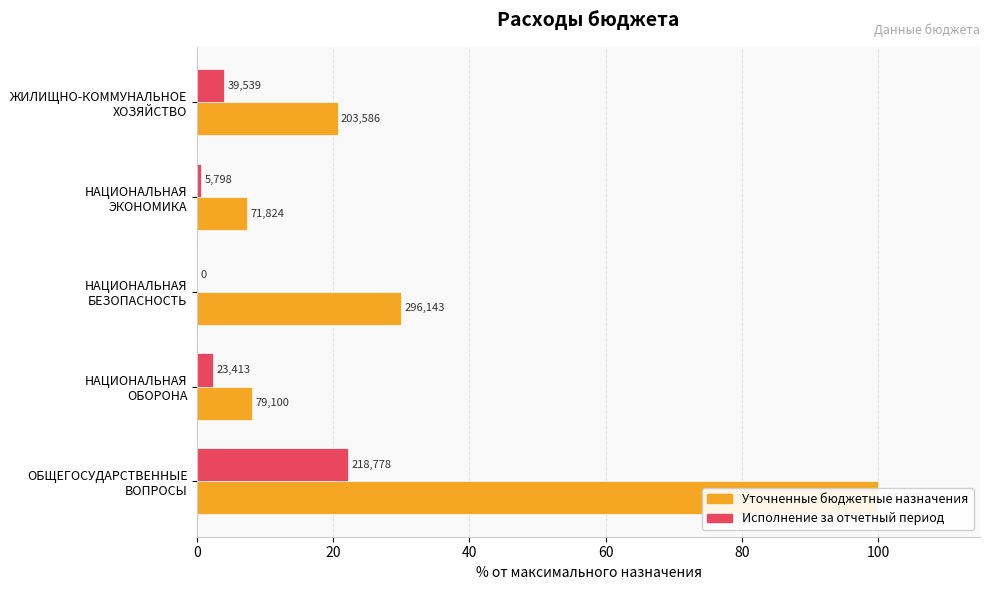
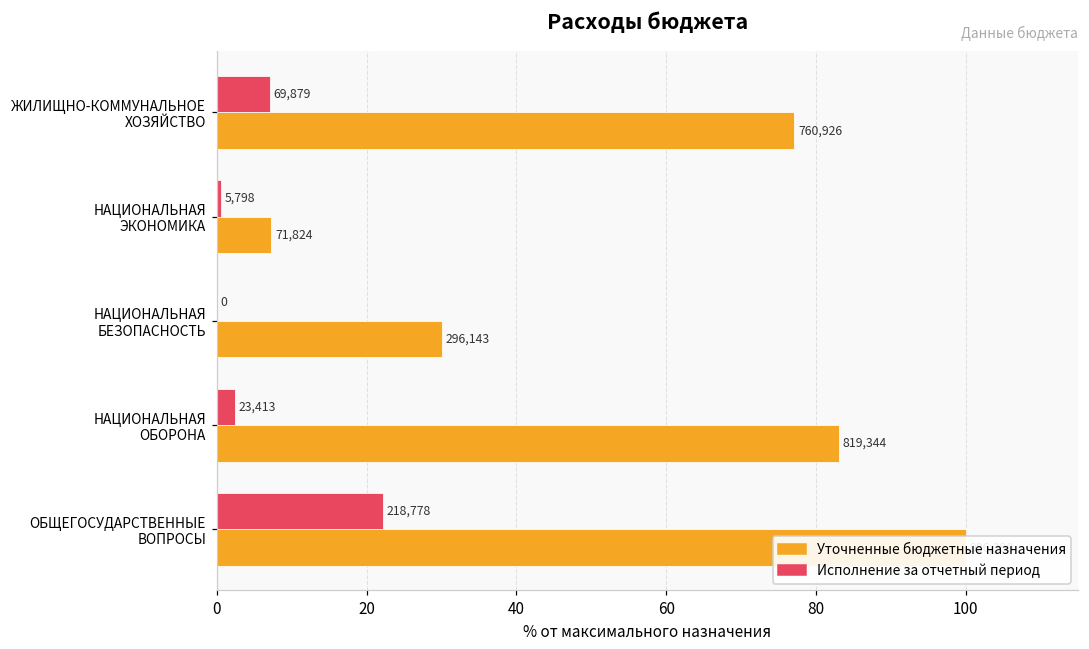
  {
    "Уточненные бюджетные назначения": {
-     "ЖИЛИЩНО-КОММУНАЛЬНОЕ ХОЗЯЙСТВО": "203,586",
-     "НАЦИОНАЛЬНАЯ ОБОРОНА": "79,100"
+     "ЖИЛИЩНО-КОММУНАЛЬНОЕ ХОЗЯЙСТВО": "760,926",
+     "НАЦИОНАЛЬНАЯ ОБОРОНА": "819,344"
    },
    "Исполнение за отчетный период": {
-     "ЖИЛИЩНО-КОММУНАЛЬНОЕ ХОЗЯЙСТВО": "39,539",
+     "ЖИЛИЩНО-КОММУНАЛЬНОЕ ХОЗЯЙСТВО": "69,879",
      "НАЦИОНАЛЬНАЯ БЕЗОПАСНОСТЬ": "0"
    }
  }
